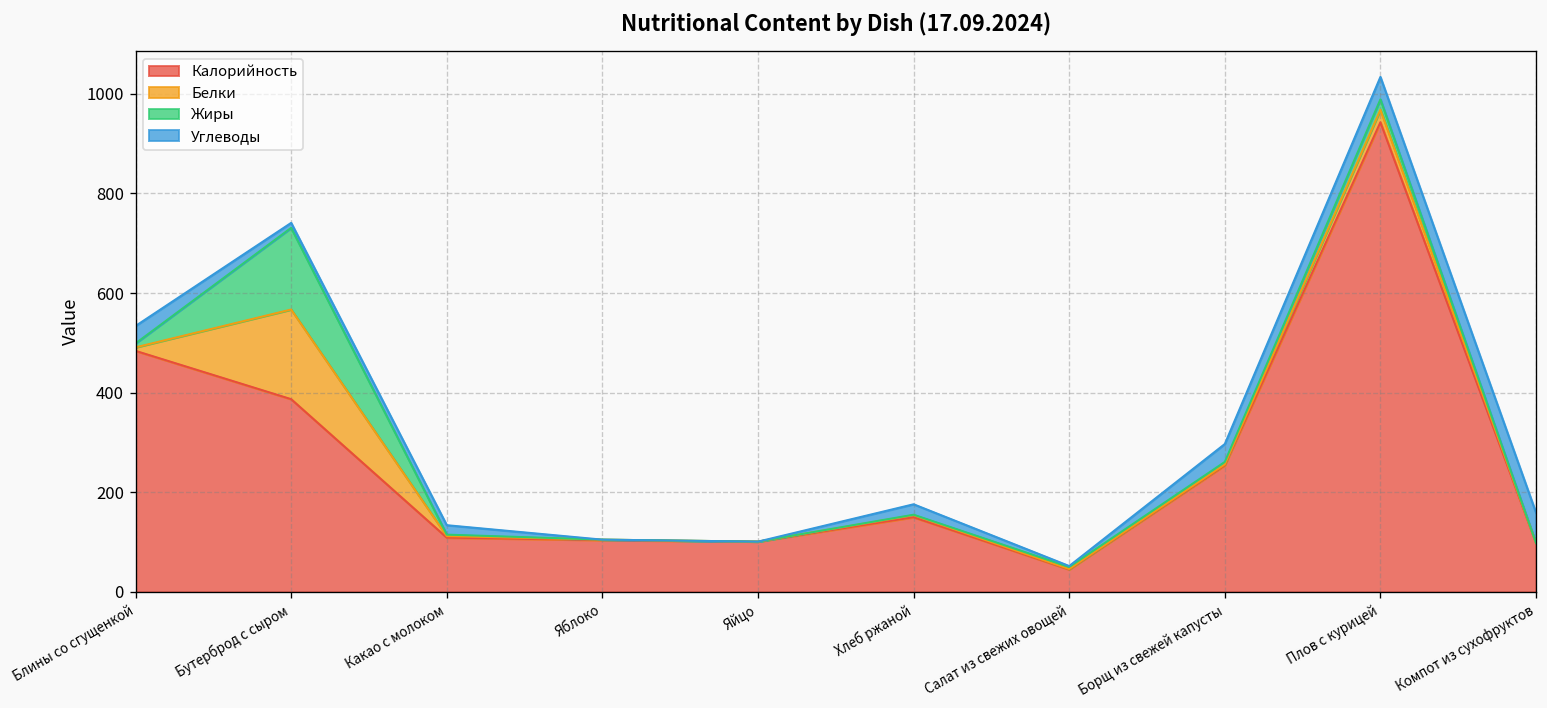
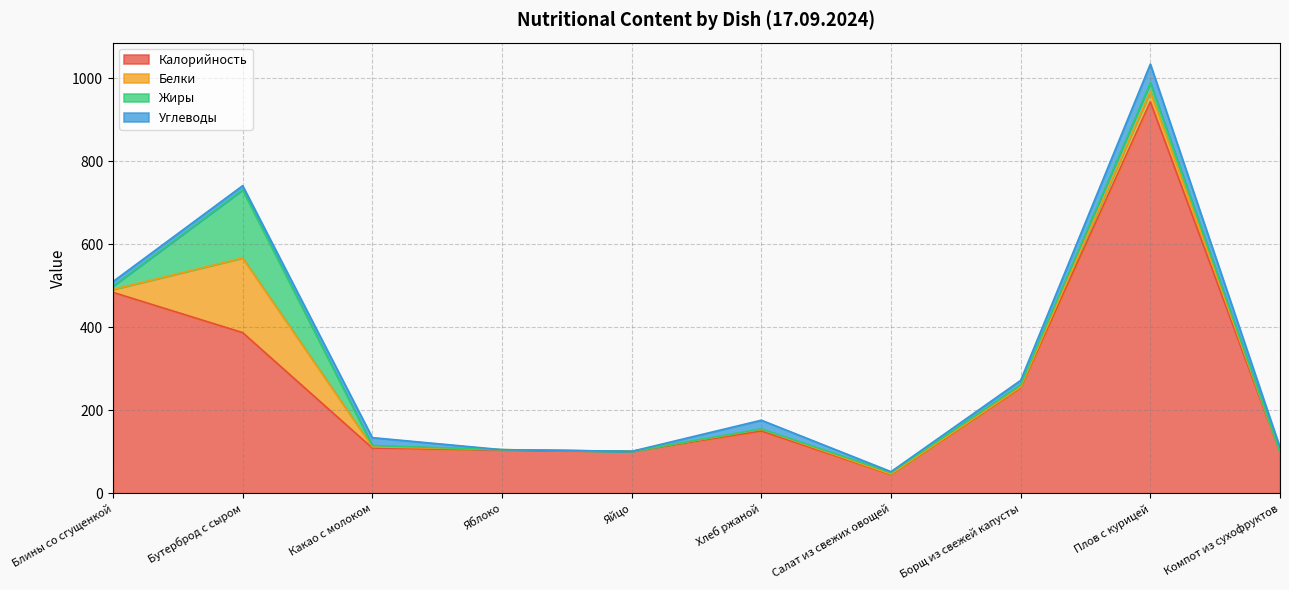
  {
    "Калорийность": {
      "Блины со сгущенкой": 480,
      "Бутерброд с сыром": 390,
      "Плов с курицей": 940
    },
    "Белки": {
      "Блины со сгущенкой": 10,
      "Бутерброд с сыром": 180,
      "Плов с курицей": 30
    },
    "Жиры": {
      "Блины со сгущенкой": 10,
      "Бутерброд с сыром": 160,
      "Плов с курицей": 20
    },
    "Углеводы": {
-     "Блины со сгущенкой": 40,
+     "Блины со сгущенкой": 10,
      "Бутерброд с сыром": 10,
      "Какао с молоком": 20,
      "Хлеб ржаной": 20,
-     "Борщ из свежей капусты": 40,
+     "Борщ из свежей капусты": 10,
      "Плов с курицей": 50,
-     "Компот из сухофруктов": 60
+     "Компот из сухофруктов": 10
    }
  }
